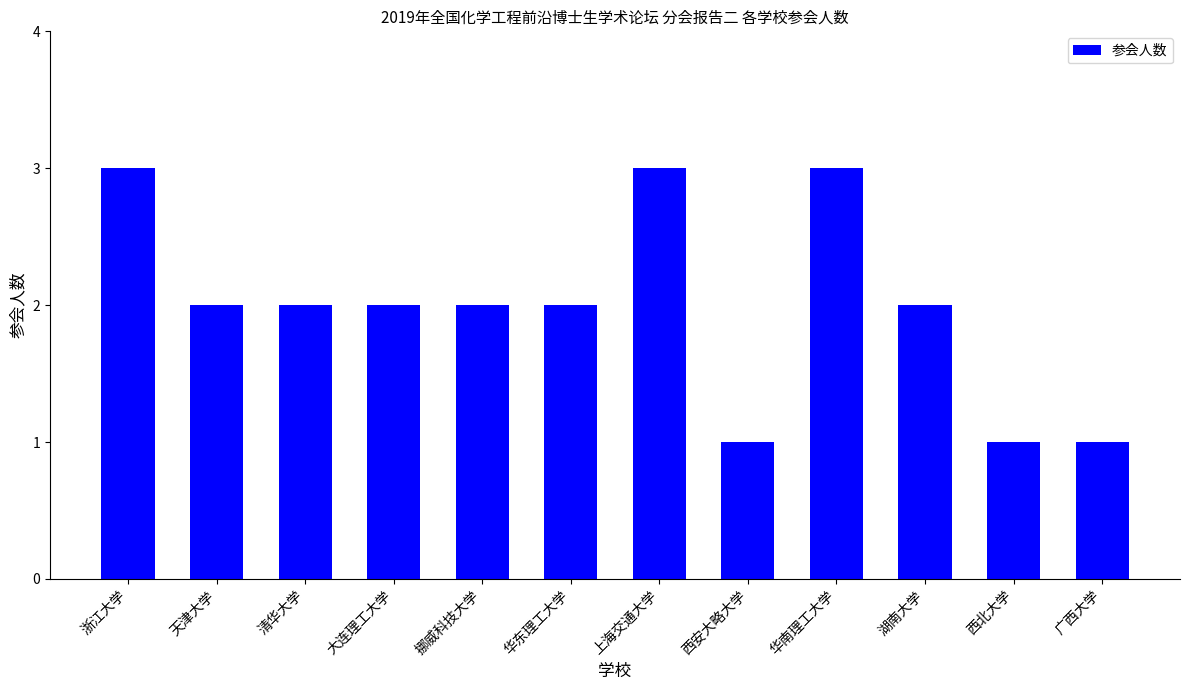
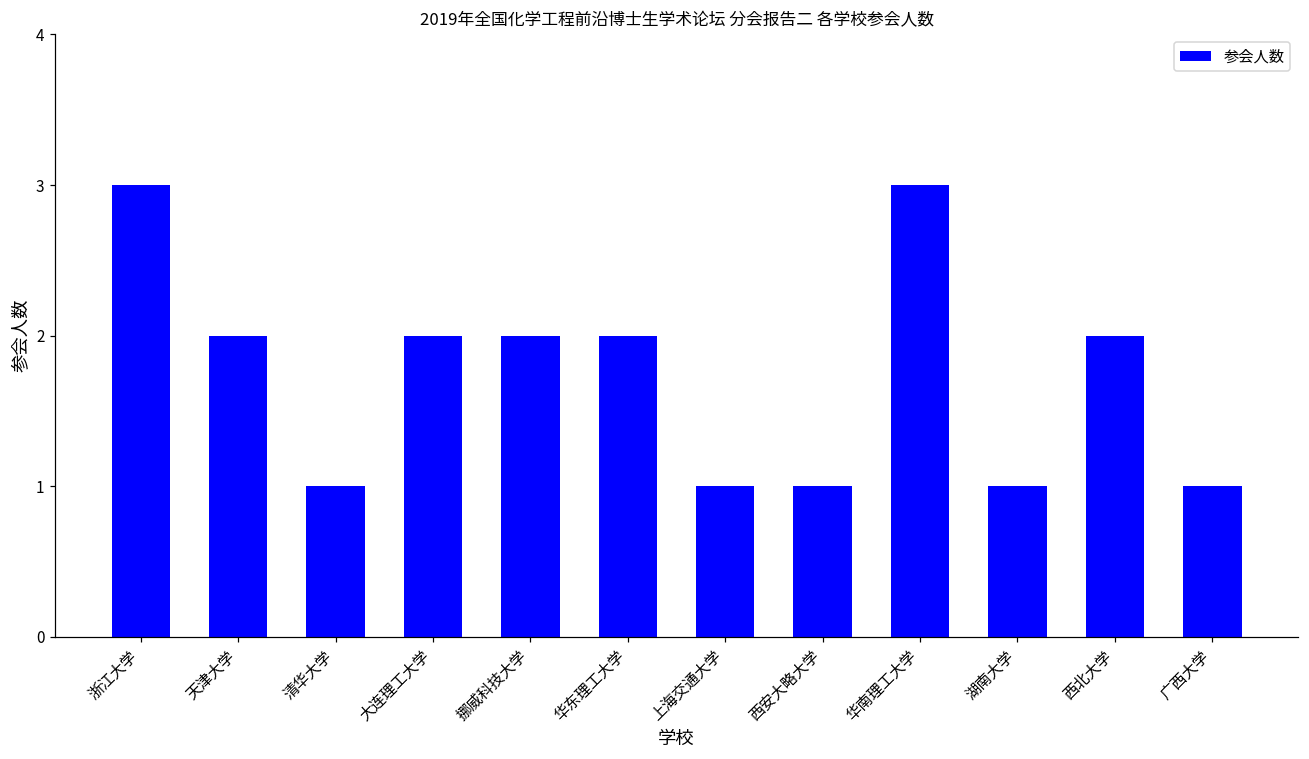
  {
    "浙江大学": 3,
    "天津大学": 2,
-   "清华大学": 2,
+   "清华大学": 1,
    "大连理工大学": 2,
    "挪威科技大学": 2,
    "华东理工大学": 2,
-   "上海交通大学": 3,
+   "上海交通大学": 1,
    "西安大略大学": 1,
    "华南理工大学": 3,
-   "湖南大学": 2,
-   "西北大学": 1,
+   "湖南大学": 1,
+   "西北大学": 2,
    "广西大学": 1
  }
